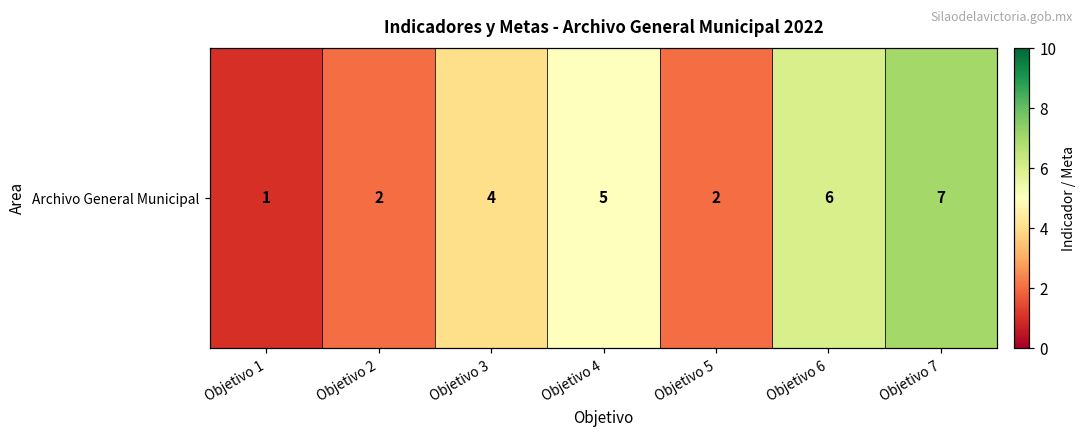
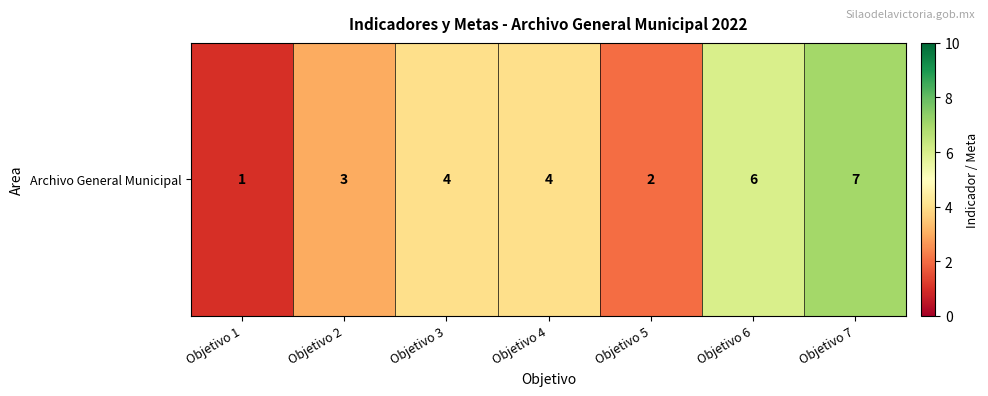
  {
    "Archivo General Municipal": {
      "Objetivo 1": 1,
-     "Objetivo 2": 2,
+     "Objetivo 2": 3,
      "Objetivo 3": 4,
-     "Objetivo 4": 5,
+     "Objetivo 4": 4,
      "Objetivo 5": 2,
      "Objetivo 6": 6,
      "Objetivo 7": 7
    }
  }
